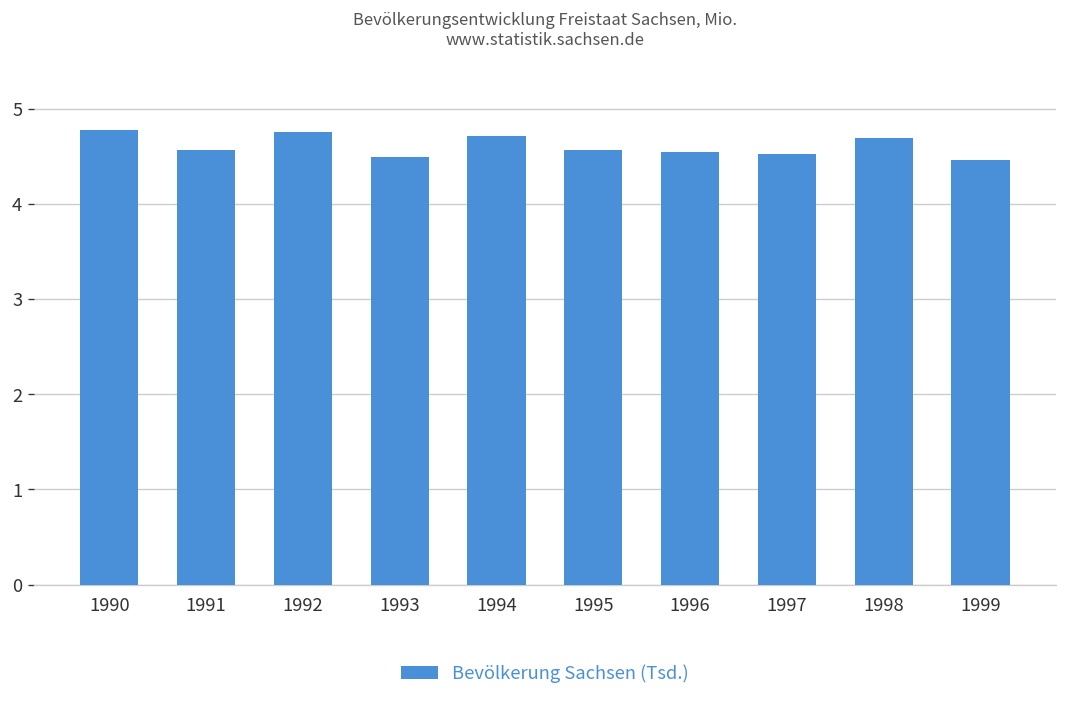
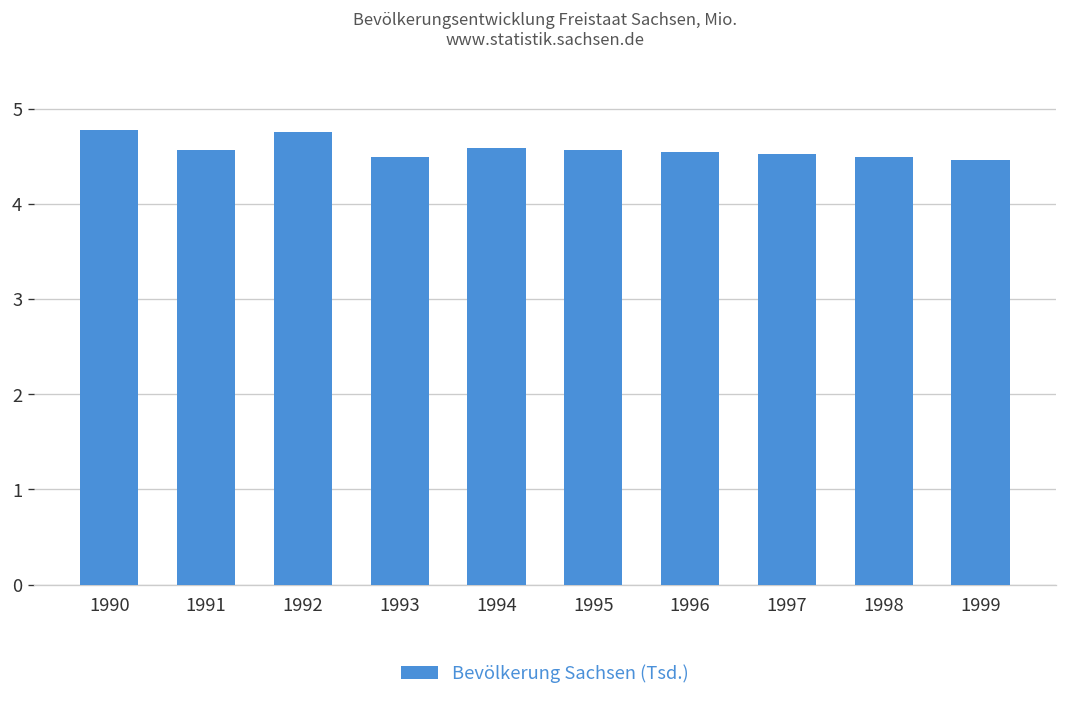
  {
    "1990": 4.8,
    "1991": 4.6,
    "1992": 4.8,
    "1993": 4.5,
-   "1994": 4.7,
+   "1994": 4.6,
    "1995": 4.6,
    "1996": 4.5,
    "1997": 4.5,
-   "1998": 4.7,
+   "1998": 4.5,
    "1999": 4.5
  }
